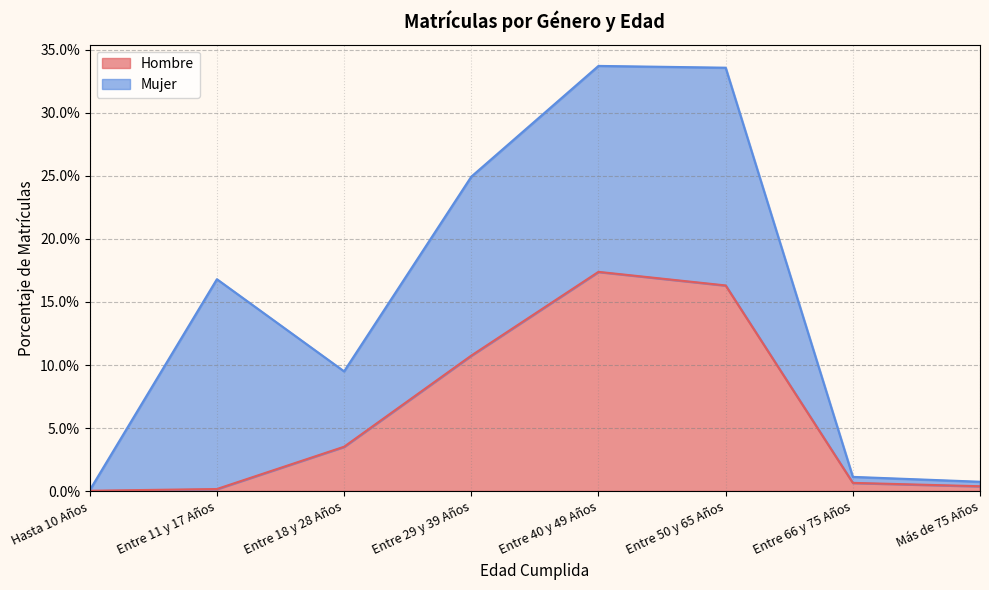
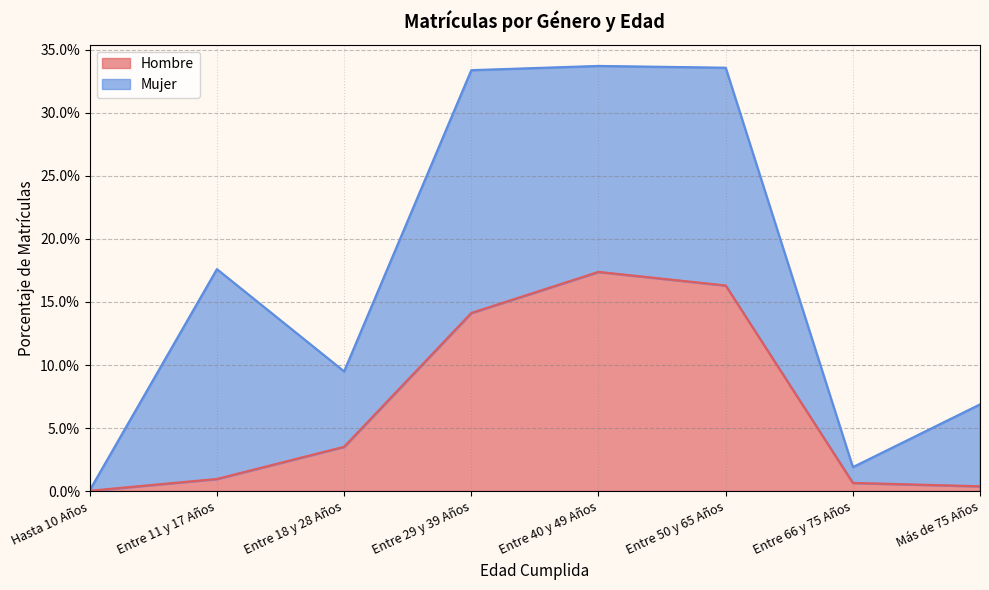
  {
    "Hombre": {
-     "Entre 11 y 17 Años": "0.2%",
+     "Entre 11 y 17 Años": "1.0%",
      "Entre 18 y 28 Años": "3.5%",
-     "Entre 29 y 39 Años": "10.8%",
+     "Entre 29 y 39 Años": "14.1%",
      "Entre 40 y 49 Años": "17.4%",
      "Entre 50 y 65 Años": "16.3%",
      "Entre 66 y 75 Años": "0.7%",
      "Más de 75 Años": "0.4%"
    },
    "Mujer": {
      "Entre 11 y 17 Años": "16.6%",
      "Entre 18 y 28 Años": "6.0%",
-     "Entre 29 y 39 Años": "14.2%",
+     "Entre 29 y 39 Años": "19.2%",
      "Entre 40 y 49 Años": "16.3%",
      "Entre 50 y 65 Años": "17.3%",
-     "Entre 66 y 75 Años": "0.5%",
-     "Más de 75 Años": "0.4%"
+     "Entre 66 y 75 Años": "1.2%",
+     "Más de 75 Años": "6.5%"
    }
  }
